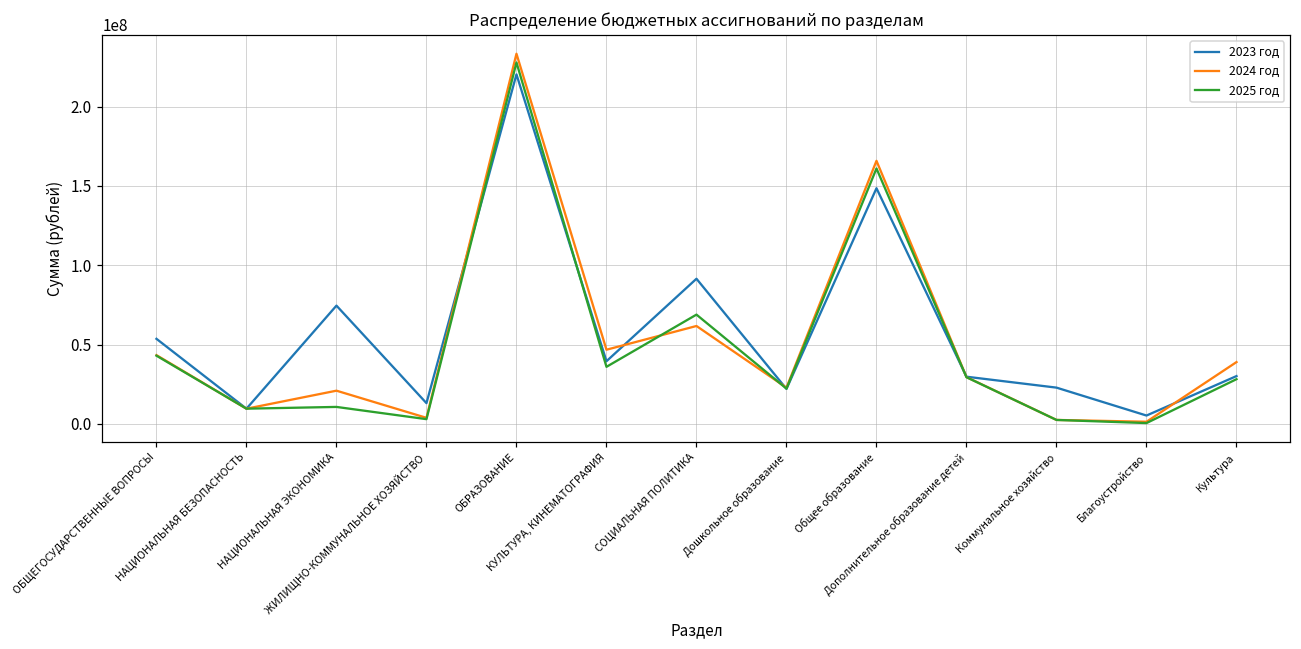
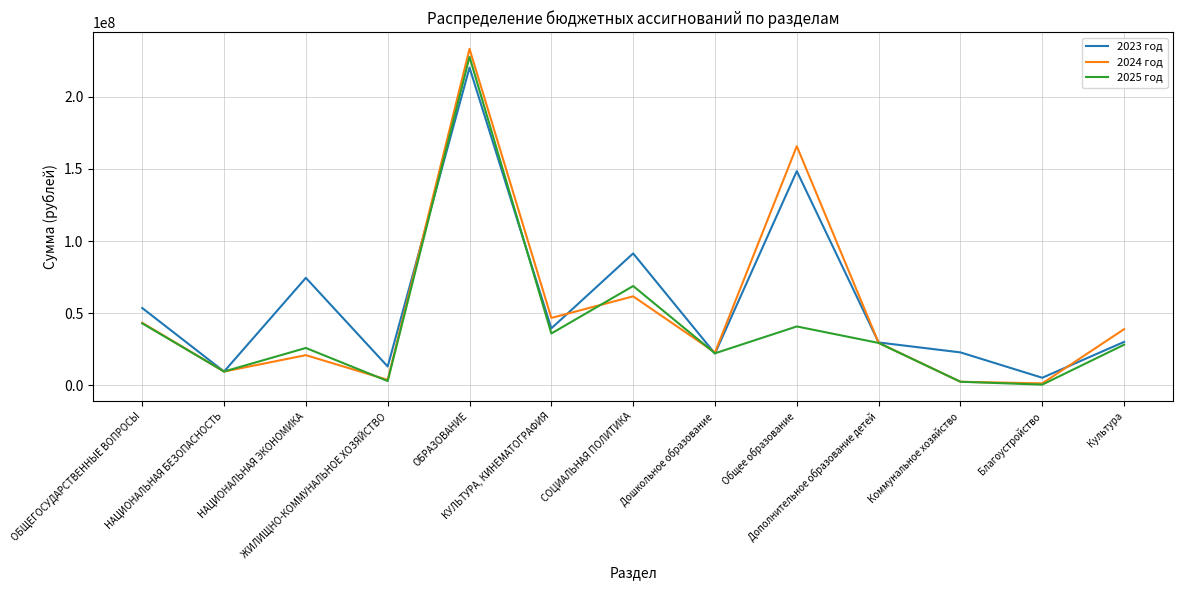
  {
    "2023 год": {
      "ОБЩЕГОСУДАРСТВЕННЫЕ ВОПРОСЫ": 54000000,
      "НАЦИОНАЛЬНАЯ ЭКОНОМИКА": 75000000,
      "ЖИЛИЩНО-КОММУНАЛЬНОЕ ХОЗЯЙСТВО": 13000000,
      "ОБРАЗОВАНИЕ": 220000000,
      "КУЛЬТУРА, КИНЕМАТОГРАФИЯ": 39000000,
      "СОЦИАЛЬНАЯ ПОЛИТИКА": 91000000,
      "Общее образование": 149000000,
      "Коммунальное хозяйство": 23000000,
      "Благоустройство": 5000000,
      "Культура": 30000000
    },
    "2024 год": {
      "НАЦИОНАЛЬНАЯ ЭКОНОМИКА": 21000000,
      "ОБРАЗОВАНИЕ": 233000000,
      "КУЛЬТУРА, КИНЕМАТОГРАФИЯ": 47000000,
      "СОЦИАЛЬНАЯ ПОЛИТИКА": 62000000,
      "Общее образование": 166000000,
      "Культура": 39000000
    },
    "2025 год": {
-     "НАЦИОНАЛЬНАЯ ЭКОНОМИКА": 11000000,
+     "НАЦИОНАЛЬНАЯ ЭКОНОМИКА": 26000000,
      "ОБРАЗОВАНИЕ": 228000000,
      "КУЛЬТУРА, КИНЕМАТОГРАФИЯ": 36000000,
      "СОЦИАЛЬНАЯ ПОЛИТИКА": 69000000,
-     "Общее образование": 161000000,
+     "Общее образование": 41000000,
      "Культура": 28000000
    }
  }
